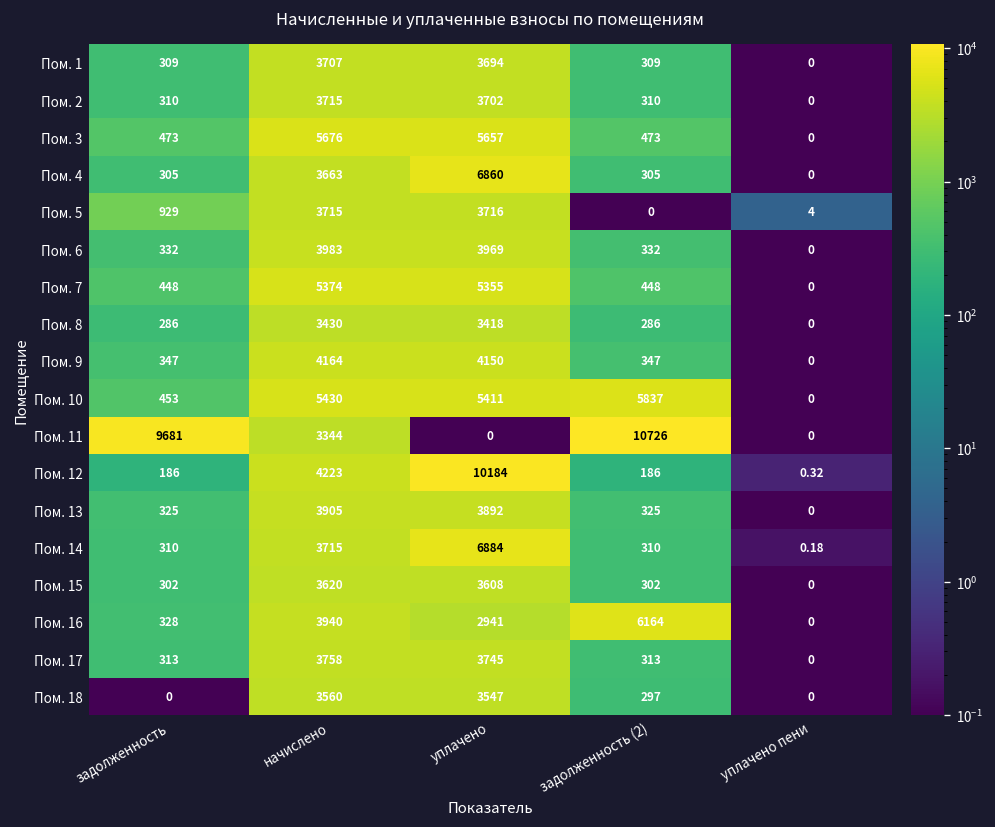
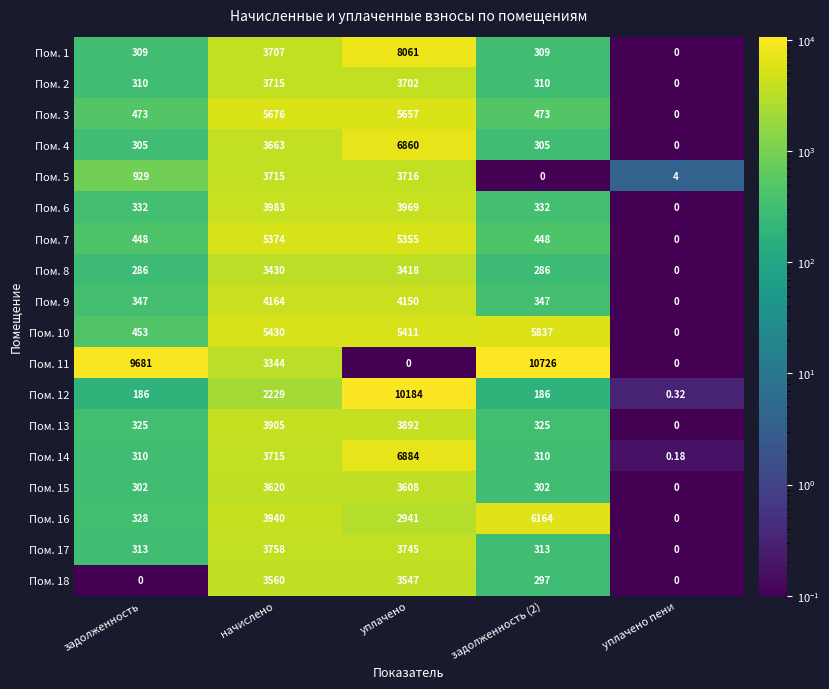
  {
    "Пом. 1": {
      "задолженность": 309,
      "начислено": 3707,
-     "уплачено": 3694,
+     "уплачено": 8061,
      "задолженность (2)": 309,
      "уплачено пени": 0
    },
    "Пом. 2": {
      "задолженность": 310,
      "начислено": 3715,
      "уплачено": 3702,
      "задолженность (2)": 310,
      "уплачено пени": 0
    },
    "Пом. 3": {
      "задолженность": 473,
      "начислено": 5676,
      "уплачено": 5657,
      "задолженность (2)": 473,
      "уплачено пени": 0
    },
    "Пом. 4": {
      "задолженность": 305,
      "начислено": 3663,
      "уплачено": 6860,
      "задолженность (2)": 305,
      "уплачено пени": 0
    },
    "Пом. 5": {
      "задолженность": 929,
      "начислено": 3715,
      "уплачено": 3716,
      "задолженность (2)": 0,
      "уплачено пени": 4
    },
    "Пом. 6": {
      "задолженность": 332,
      "начислено": 3983,
      "уплачено": 3969,
      "задолженность (2)": 332,
      "уплачено пени": 0
    },
    "Пом. 7": {
      "задолженность": 448,
      "начислено": 5374,
      "уплачено": 5355,
      "задолженность (2)": 448,
      "уплачено пени": 0
    },
    "Пом. 8": {
      "задолженность": 286,
      "начислено": 3430,
      "уплачено": 3418,
      "задолженность (2)": 286,
      "уплачено пени": 0
    },
    "Пом. 9": {
      "задолженность": 347,
      "начислено": 4164,
      "уплачено": 4150,
      "задолженность (2)": 347,
      "уплачено пени": 0
    },
    "Пом. 10": {
      "задолженность": 453,
      "начислено": 5430,
      "уплачено": 5411,
      "задолженность (2)": 5837,
      "уплачено пени": 0
    },
    "Пом. 11": {
      "задолженность": 9681,
      "начислено": 3344,
      "уплачено": 0,
      "задолженность (2)": 10726,
      "уплачено пени": 0
    },
    "Пом. 12": {
      "задолженность": 186,
-     "начислено": 4223,
+     "начислено": 2229,
      "уплачено": 10184,
      "задолженность (2)": 186,
      "уплачено пени": 0.32
    },
    "Пом. 13": {
      "задолженность": 325,
      "начислено": 3905,
      "уплачено": 3892,
      "задолженность (2)": 325,
      "уплачено пени": 0
    },
    "Пом. 14": {
      "задолженность": 310,
      "начислено": 3715,
      "уплачено": 6884,
      "задолженность (2)": 310,
      "уплачено пени": 0.18
    },
    "Пом. 15": {
      "задолженность": 302,
      "начислено": 3620,
      "уплачено": 3608,
      "задолженность (2)": 302,
      "уплачено пени": 0
    },
    "Пом. 16": {
      "задолженность": 328,
      "начислено": 3940,
      "уплачено": 2941,
      "задолженность (2)": 6164,
      "уплачено пени": 0
    },
    "Пом. 17": {
      "задолженность": 313,
      "начислено": 3758,
      "уплачено": 3745,
      "задолженность (2)": 313,
      "уплачено пени": 0
    },
    "Пом. 18": {
      "задолженность": 0,
      "начислено": 3560,
      "уплачено": 3547,
      "задолженность (2)": 297,
      "уплачено пени": 0
    }
  }
